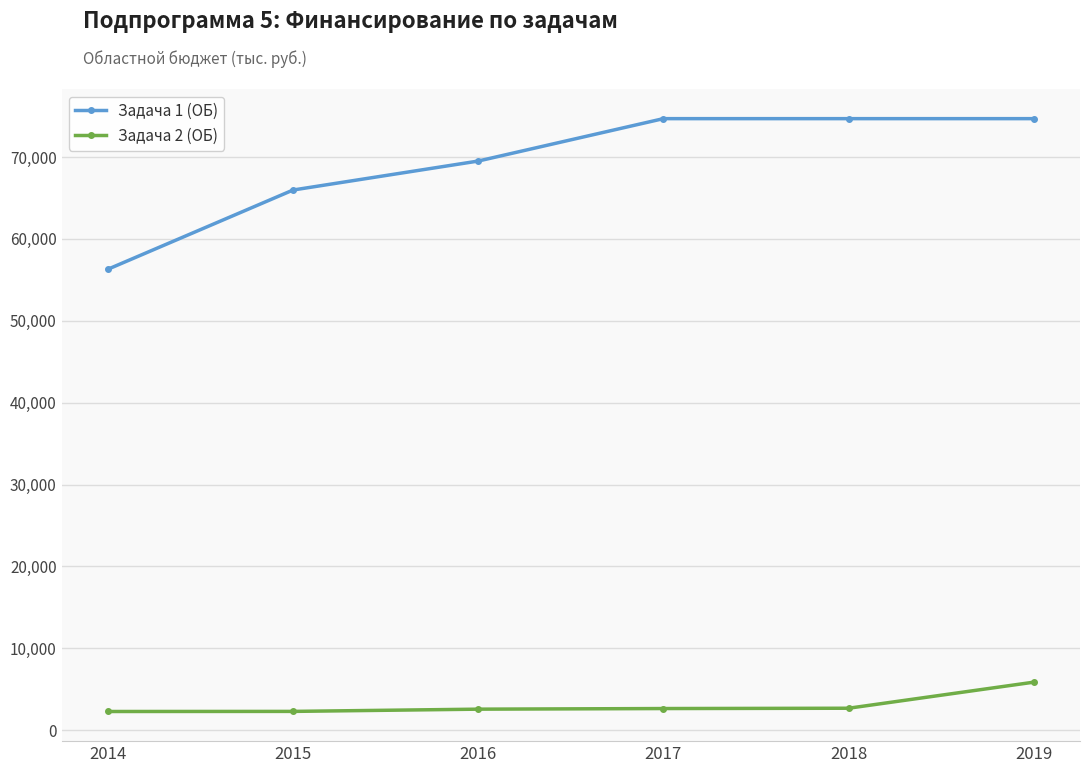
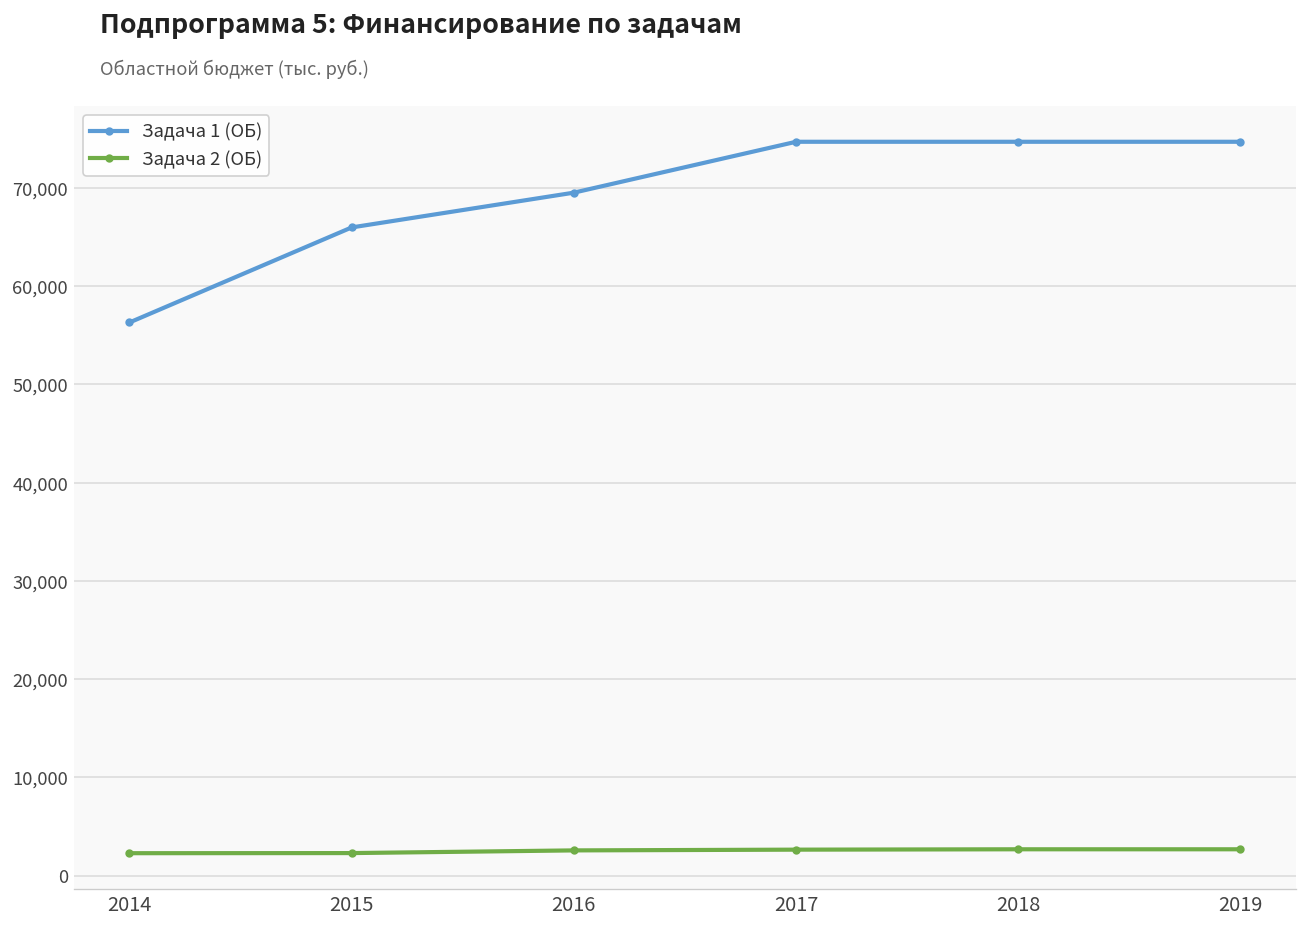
  {
    "Задача 1 (ОБ)": {
      "2014": "56,000",
      "2015": "66,000",
      "2016": "70,000",
      "2017": "75,000",
      "2018": "75,000",
      "2019": "75,000"
    },
    "Задача 2 (ОБ)": {
      "2014": "2,000",
      "2015": "2,000",
      "2016": "3,000",
      "2017": "3,000",
      "2018": "3,000",
-     "2019": "6,000"
+     "2019": "3,000"
    }
  }
